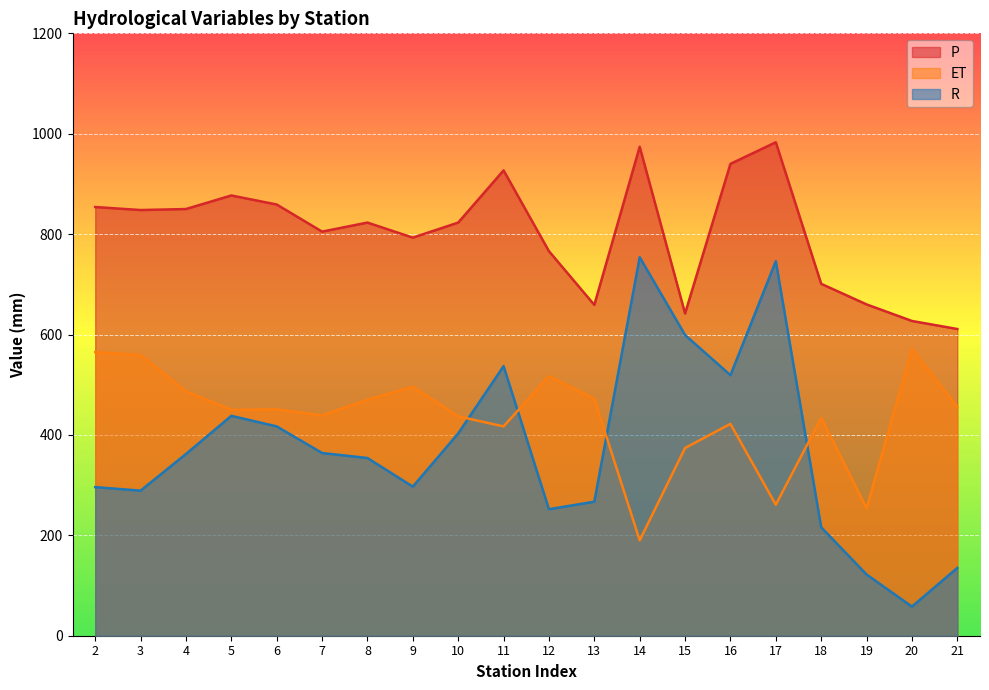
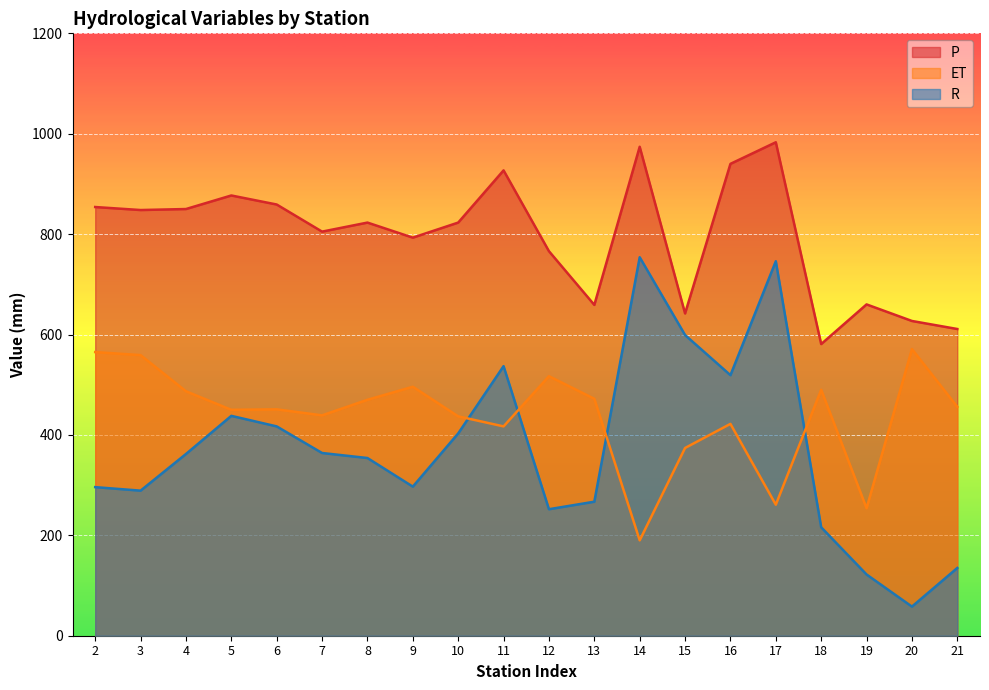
  {
    "P": {
      "2": 850,
      "3": 850,
      "4": 850,
      "5": 880,
      "6": 860,
      "7": 810,
      "8": 820,
      "9": 790,
      "10": 820,
      "11": 930,
      "12": 770,
      "13": 660,
      "14": 970,
      "15": 640,
      "16": 940,
      "17": 980,
-     "18": 700,
+     "18": 580,
      "19": 660,
      "20": 630,
      "21": 610
    },
    "ET": {
      "2": 570,
      "3": 560,
      "4": 490,
      "5": 450,
      "6": 450,
      "7": 440,
      "8": 470,
      "9": 500,
      "10": 440,
      "11": 420,
      "12": 520,
      "13": 470,
      "14": 190,
      "15": 370,
      "16": 420,
      "17": 260,
-     "18": 430,
+     "18": 490,
      "19": 250,
      "20": 570,
      "21": 460
    },
    "R": {
      "2": 300,
      "3": 290,
      "4": 360,
      "5": 440,
      "6": 420,
      "7": 360,
      "8": 350,
      "9": 300,
      "10": 400,
      "11": 540,
      "12": 250,
      "13": 270,
      "14": 750,
      "15": 600,
      "16": 520,
      "17": 750,
      "18": 220,
      "19": 120,
      "20": 60,
      "21": 140
    }
  }
